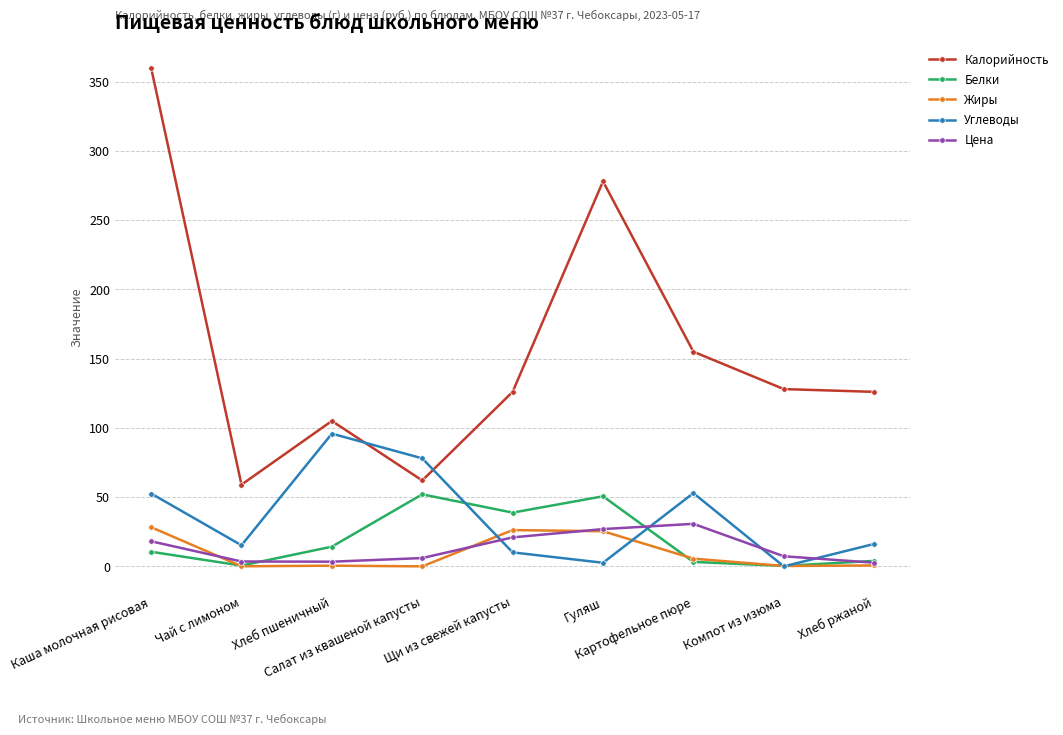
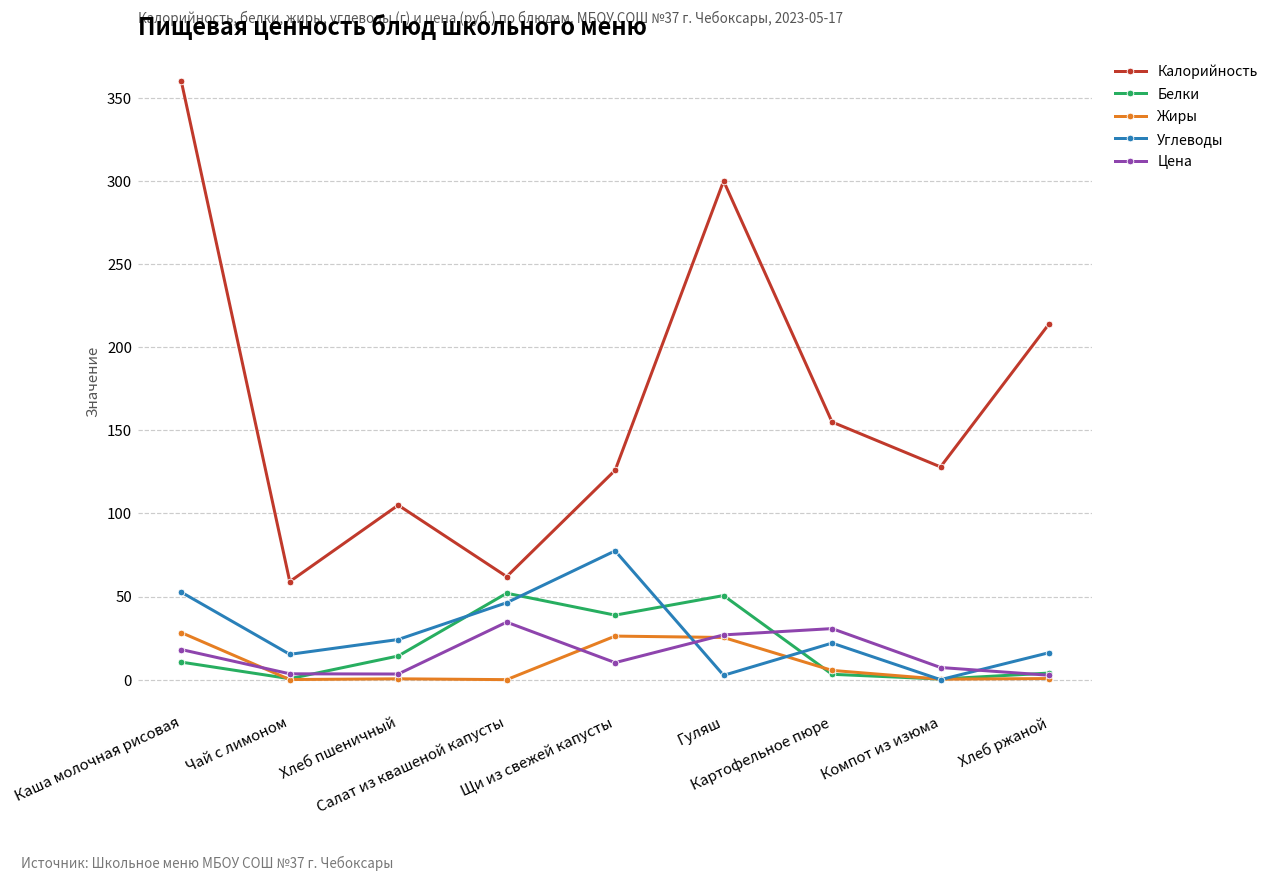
  {
    "Калорийность": {
      "Каша молочная рисовая": 360,
      "Чай с лимоном": 59,
      "Хлеб пшеничный": 105,
      "Салат из квашеной капусты": 62,
      "Щи из свежей капусты": 126,
-     "Гуляш": 278,
+     "Гуляш": 300,
      "Картофельное пюре": 155,
      "Компот из изюма": 128,
-     "Хлеб ржаной": 126
+     "Хлеб ржаной": 214
    },
    "Белки": {
      "Каша молочная рисовая": 11,
      "Хлеб пшеничный": 14,
      "Салат из квашеной капусты": 52,
      "Щи из свежей капусты": 39,
      "Гуляш": 51,
      "Картофельное пюре": 3
    },
    "Жиры": {
      "Каша молочная рисовая": 28,
      "Хлеб пшеничный": 1,
      "Салат из квашеной капусты": 0,
      "Щи из свежей капусты": 26,
      "Картофельное пюре": 6,
      "Хлеб ржаной": 1
    },
    "Углеводы": {
      "Каша молочная рисовая": 53,
      "Чай с лимоном": 15,
-     "Хлеб пшеничный": 96,
-     "Салат из квашеной капусты": 78,
-     "Щи из свежей капусты": 10,
+     "Хлеб пшеничный": 24,
+     "Салат из квашеной капусты": 46,
+     "Щи из свежей капусты": 78,
      "Гуляш": 3,
-     "Картофельное пюре": 53,
+     "Картофельное пюре": 22,
      "Хлеб ржаной": 16
    },
    "Цена": {
      "Каша молочная рисовая": 18,
      "Чай с лимоном": 4,
      "Хлеб пшеничный": 3,
-     "Салат из квашеной капусты": 6,
-     "Щи из свежей капусты": 21,
+     "Салат из квашеной капусты": 35,
+     "Щи из свежей капусты": 10,
      "Картофельное пюре": 31,
      "Компот из изюма": 7
    }
  }
